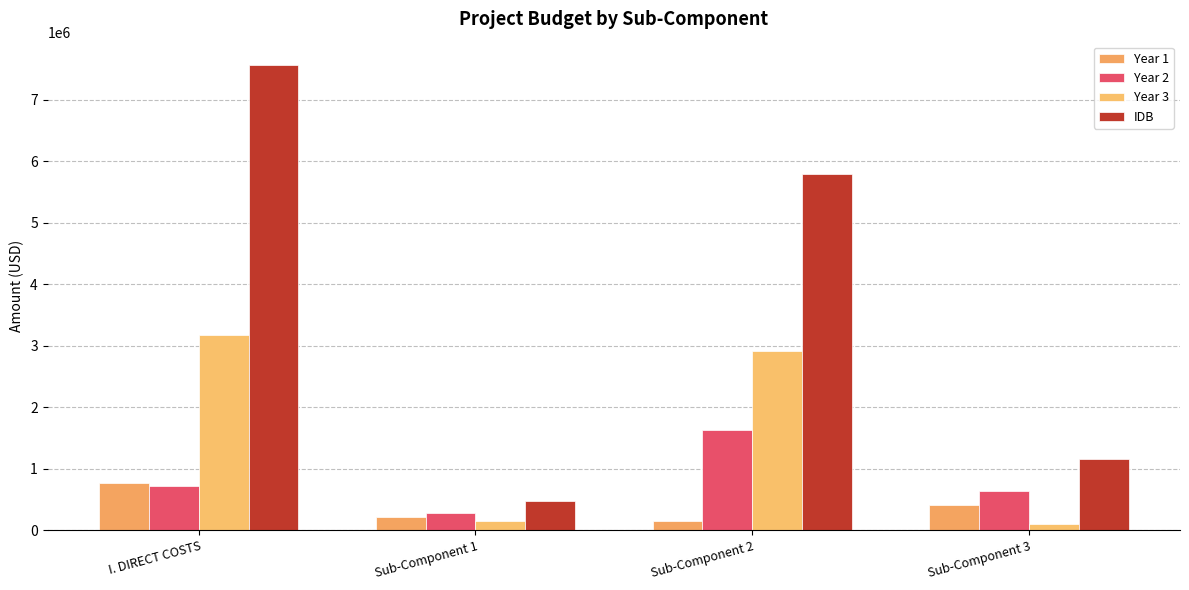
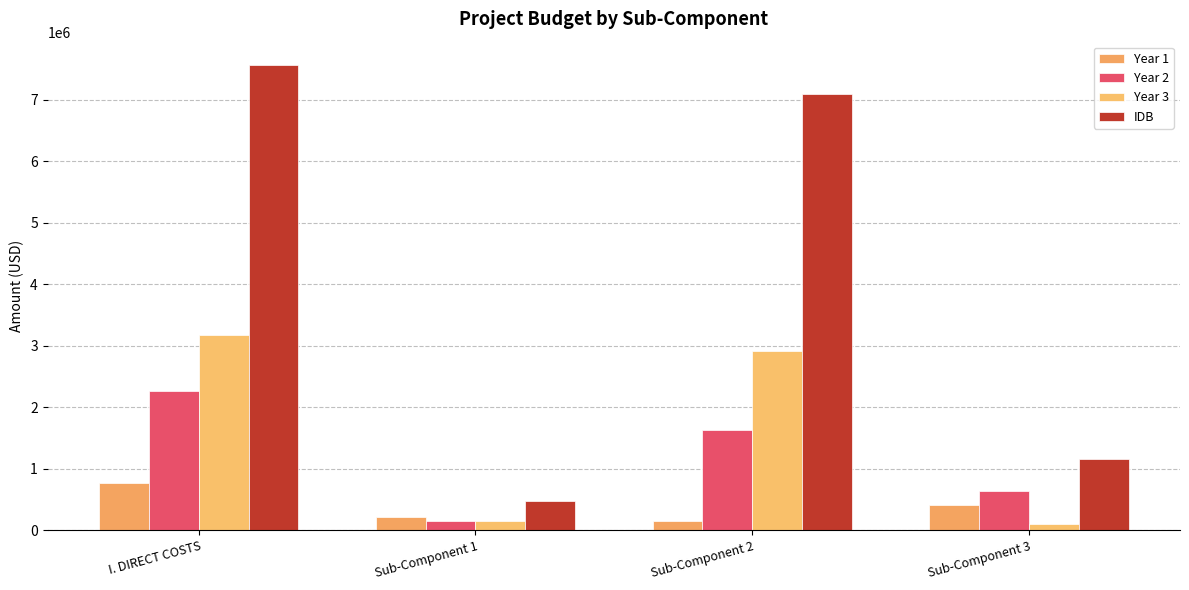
  {
    "Year 2": {
-     "I. DIRECT COSTS": 700000,
-     "Sub-Component 1": 300000,
+     "I. DIRECT COSTS": 2300000,
+     "Sub-Component 1": 200000,
      "Sub-Component 2": 1600000,
      "Sub-Component 3": 600000
    },
    "IDB": {
      "I. DIRECT COSTS": 7600000,
      "Sub-Component 1": 500000,
-     "Sub-Component 2": 5800000,
+     "Sub-Component 2": 7100000,
      "Sub-Component 3": 1200000
    }
  }
